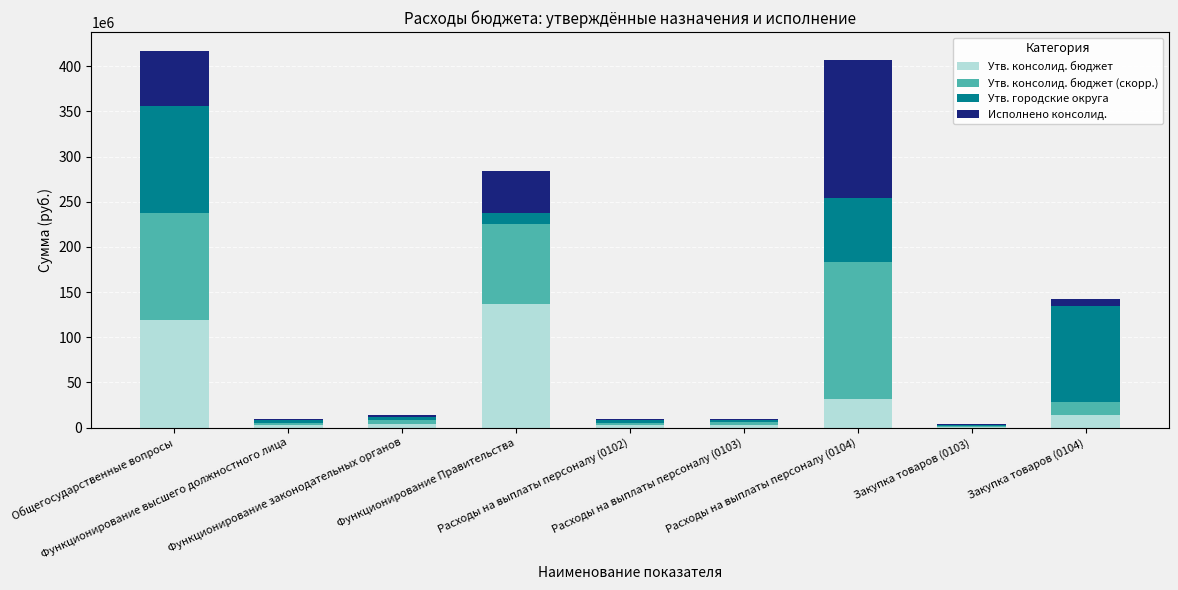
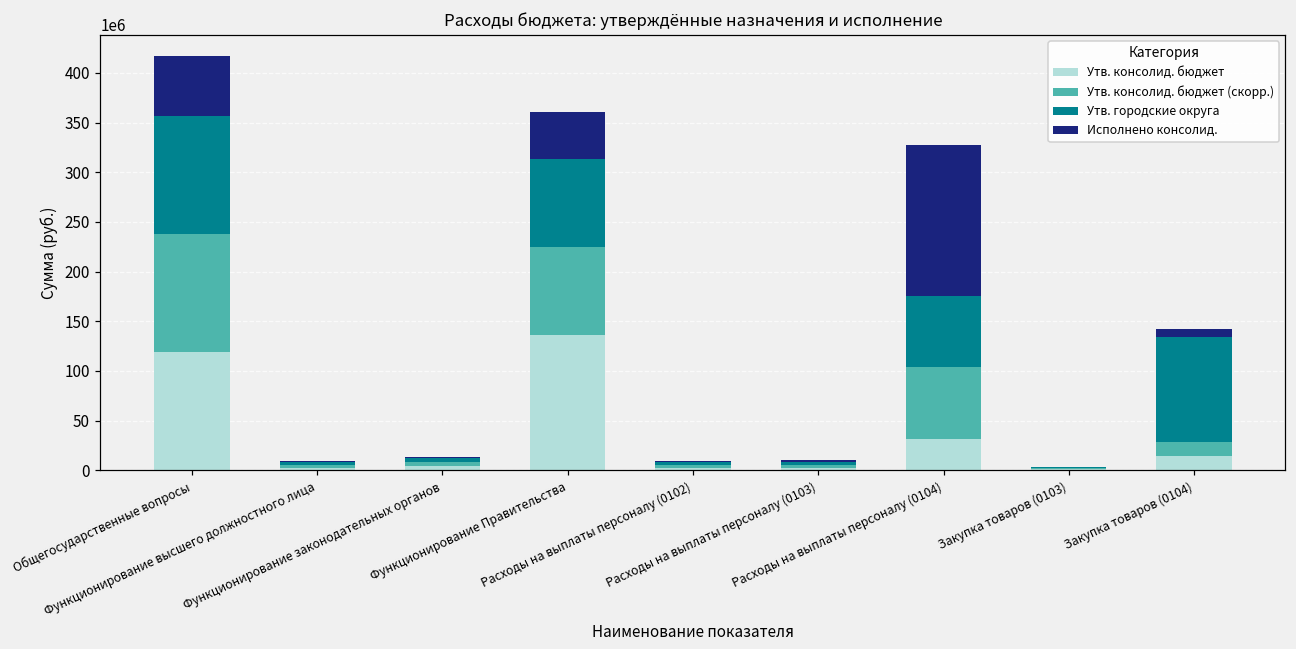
  {
    "Утв. консолид. бюджет": {
      "Общегосударственные вопросы": 120000000,
      "Функционирование высшего должностного лица": 0,
      "Функционирование законодательных органов": 0,
      "Функционирование Правительства": 140000000,
      "Расходы на выплаты персоналу (0102)": 0,
      "Расходы на выплаты персоналу (0103)": 0,
      "Расходы на выплаты персоналу (0104)": 30000000,
      "Закупка товаров (0104)": 10000000
    },
    "Утв. консолид. бюджет (скорр.)": {
      "Общегосударственные вопросы": 120000000,
      "Функционирование высшего должностного лица": 0,
      "Функционирование законодательных органов": 0,
      "Функционирование Правительства": 90000000,
      "Расходы на выплаты персоналу (0102)": 0,
      "Расходы на выплаты персоналу (0103)": 0,
-     "Расходы на выплаты персоналу (0104)": 150000000,
+     "Расходы на выплаты персоналу (0104)": 70000000,
      "Закупка товаров (0104)": 10000000
    },
    "Утв. городские округа": {
      "Общегосударственные вопросы": 120000000,
      "Функционирование высшего должностного лица": 0,
      "Функционирование законодательных органов": 0,
-     "Функционирование Правительства": 10000000,
+     "Функционирование Правительства": 90000000,
      "Расходы на выплаты персоналу (0102)": 0,
      "Расходы на выплаты персоналу (0103)": 0,
      "Расходы на выплаты персоналу (0104)": 70000000,
      "Закупка товаров (0104)": 110000000
    },
    "Исполнено консолид.": {
      "Общегосударственные вопросы": 60000000,
      "Функционирование Правительства": 50000000,
      "Расходы на выплаты персоналу (0104)": 150000000,
      "Закупка товаров (0104)": 10000000
    }
  }
